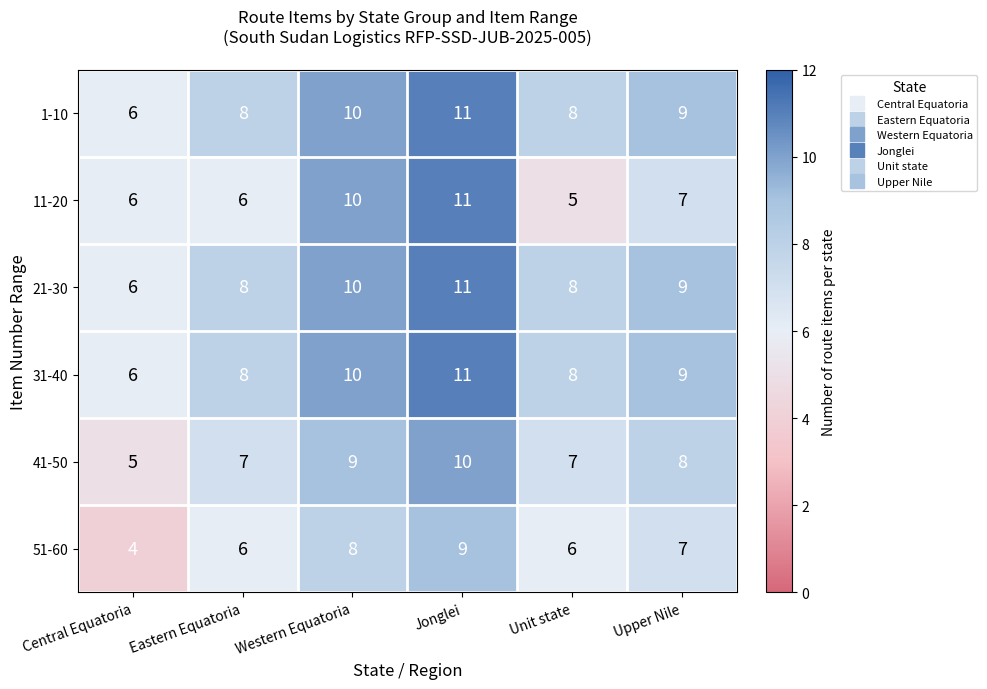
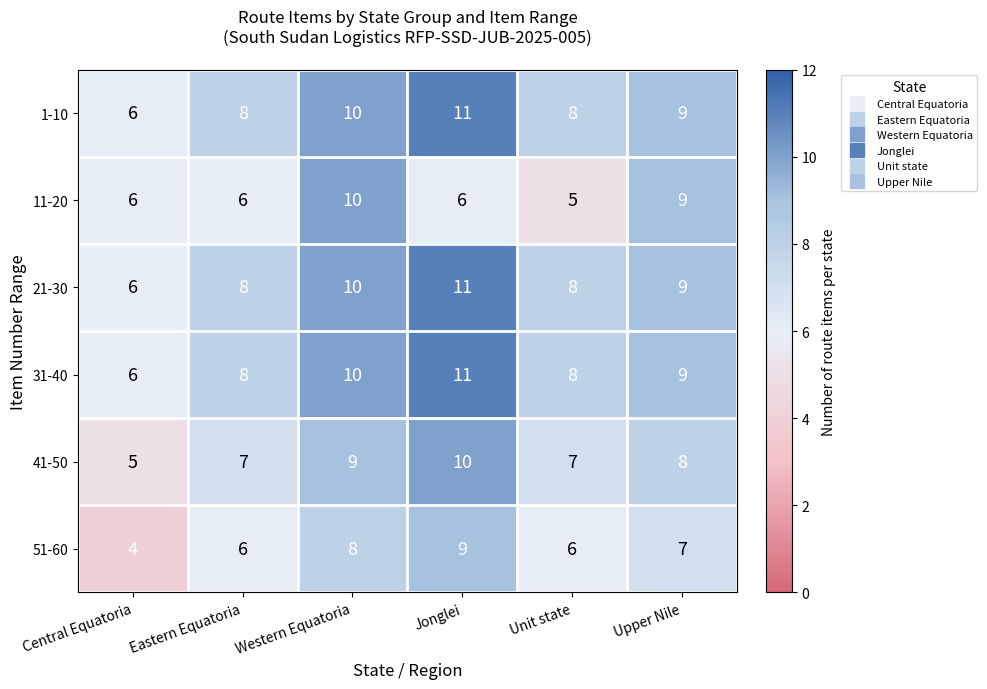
  {
    "1-10": {
      "Central Equatoria": 6,
      "Eastern Equatoria": 8,
      "Western Equatoria": 10,
      "Jonglei": 11,
      "Unit state": 8,
      "Upper Nile": 9
    },
    "11-20": {
      "Central Equatoria": 6,
      "Eastern Equatoria": 6,
      "Western Equatoria": 10,
-     "Jonglei": 11,
+     "Jonglei": 6,
      "Unit state": 5,
-     "Upper Nile": 7
+     "Upper Nile": 9
    },
    "21-30": {
      "Central Equatoria": 6,
      "Eastern Equatoria": 8,
      "Western Equatoria": 10,
      "Jonglei": 11,
      "Unit state": 8,
      "Upper Nile": 9
    },
    "31-40": {
      "Central Equatoria": 6,
      "Eastern Equatoria": 8,
      "Western Equatoria": 10,
      "Jonglei": 11,
      "Unit state": 8,
      "Upper Nile": 9
    },
    "41-50": {
      "Central Equatoria": 5,
      "Eastern Equatoria": 7,
      "Western Equatoria": 9,
      "Jonglei": 10,
      "Unit state": 7,
      "Upper Nile": 8
    },
    "51-60": {
      "Eastern Equatoria": 6,
      "Western Equatoria": 8,
      "Jonglei": 9,
      "Unit state": 6,
      "Upper Nile": 7
    }
  }
